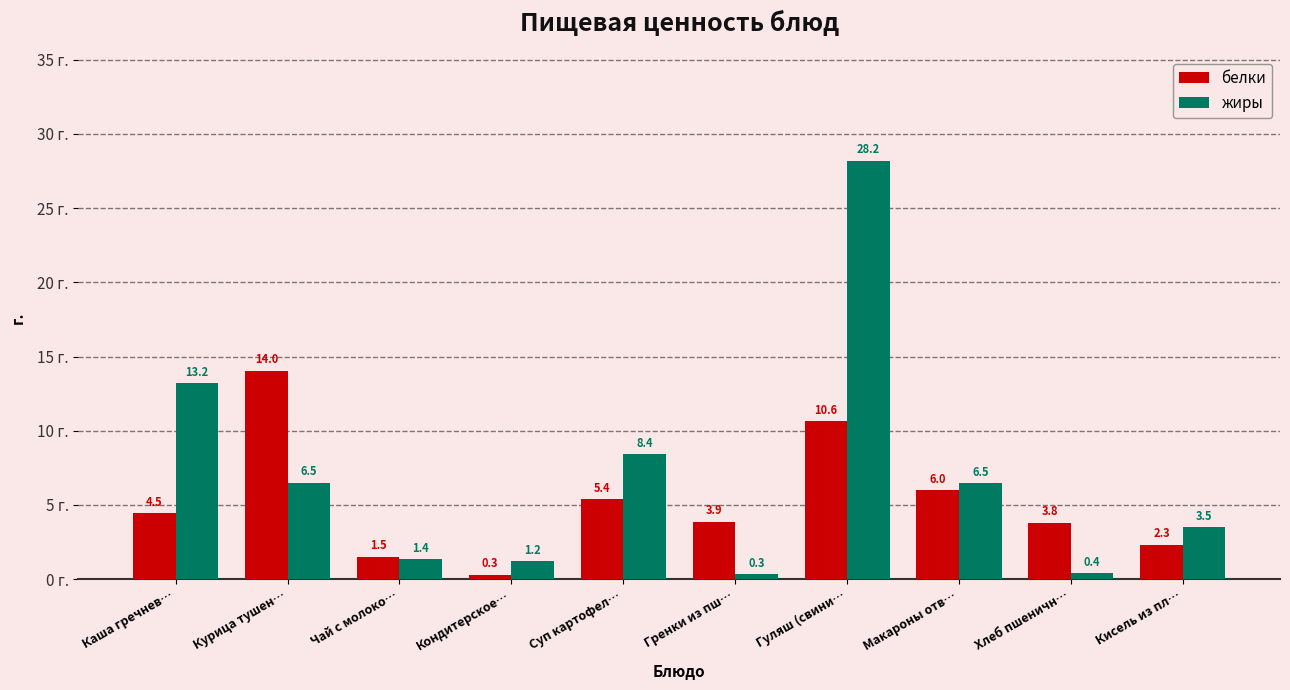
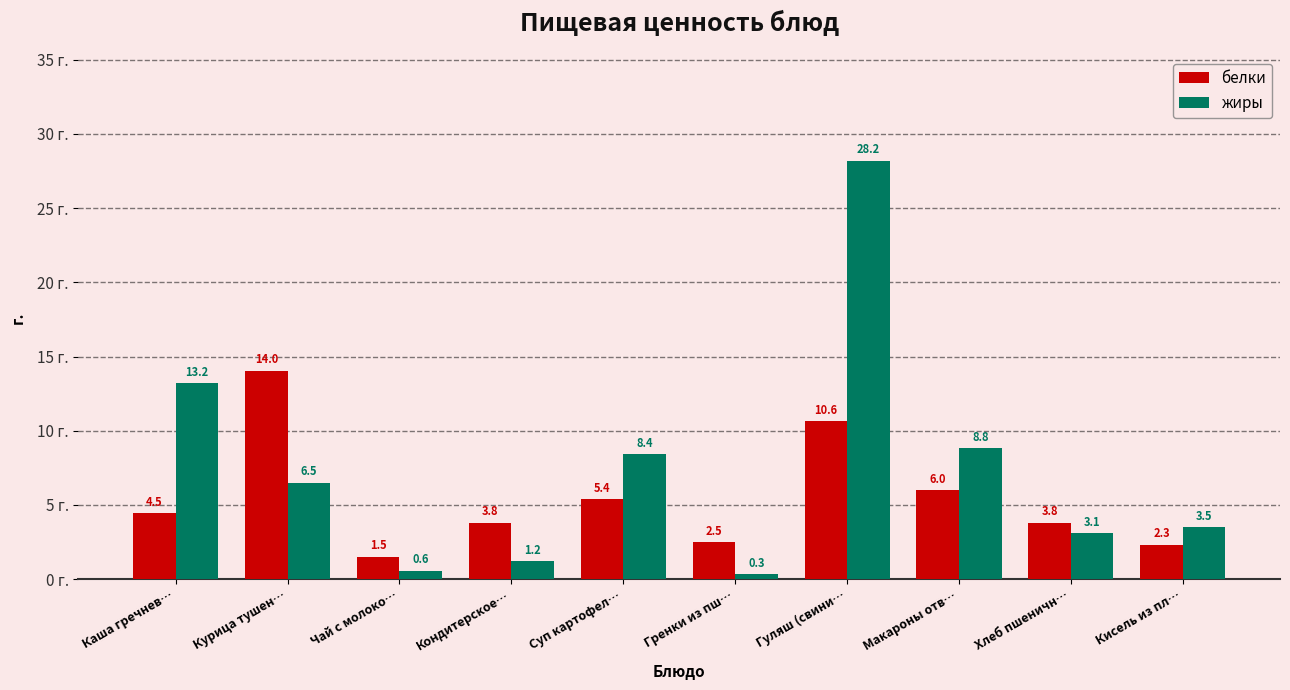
  {
    "белки": {
      "Каша гречнев…": 4.5,
      "Курица тушен…": 14.0,
      "Чай с молоко…": 1.5,
-     "Кондитерское…": 0.3,
+     "Кондитерское…": 3.8,
      "Суп картофел…": 5.4,
-     "Гренки из пш…": 3.9,
+     "Гренки из пш…": 2.5,
      "Гуляш (свини…": 10.6,
      "Макароны отв…": 6.0,
      "Хлеб пшеничн…": 3.8,
      "Кисель из пл…": 2.3
    },
    "жиры": {
      "Каша гречнев…": 13.2,
      "Курица тушен…": 6.5,
-     "Чай с молоко…": 1.4,
+     "Чай с молоко…": 0.6,
      "Кондитерское…": 1.2,
      "Суп картофел…": 8.4,
      "Гренки из пш…": 0.3,
      "Гуляш (свини…": 28.2,
-     "Макароны отв…": 6.5,
-     "Хлеб пшеничн…": 0.4,
+     "Макароны отв…": 8.8,
+     "Хлеб пшеничн…": 3.1,
      "Кисель из пл…": 3.5
    }
  }
